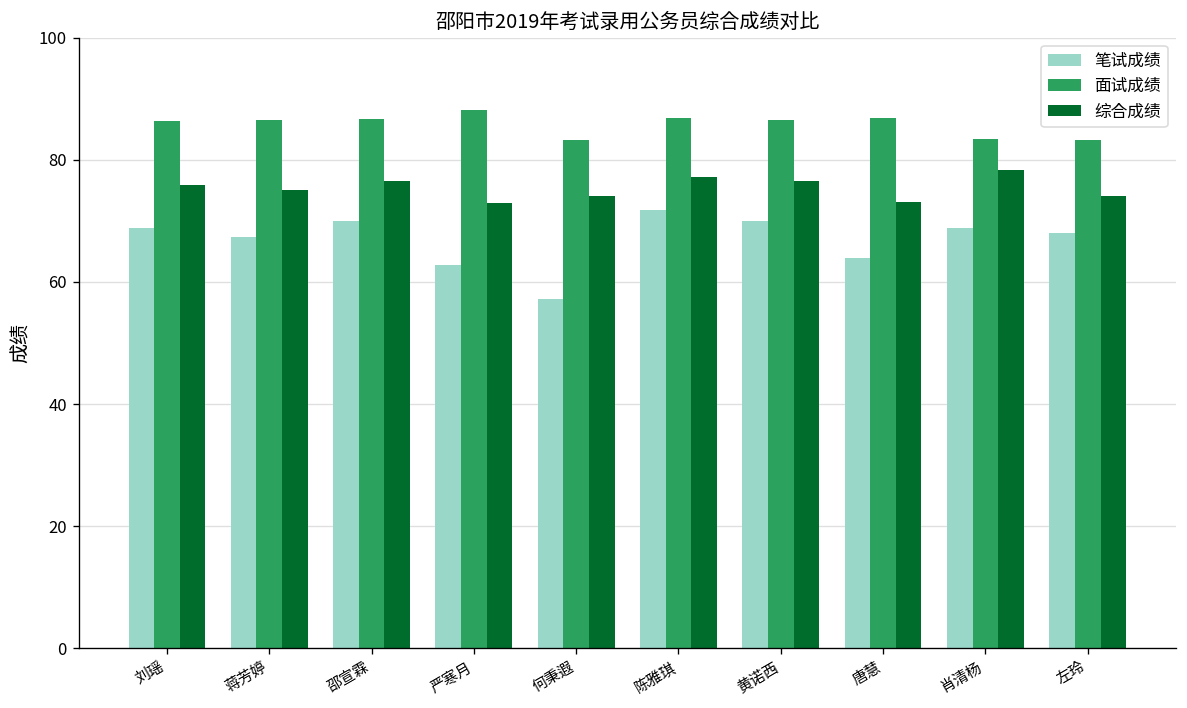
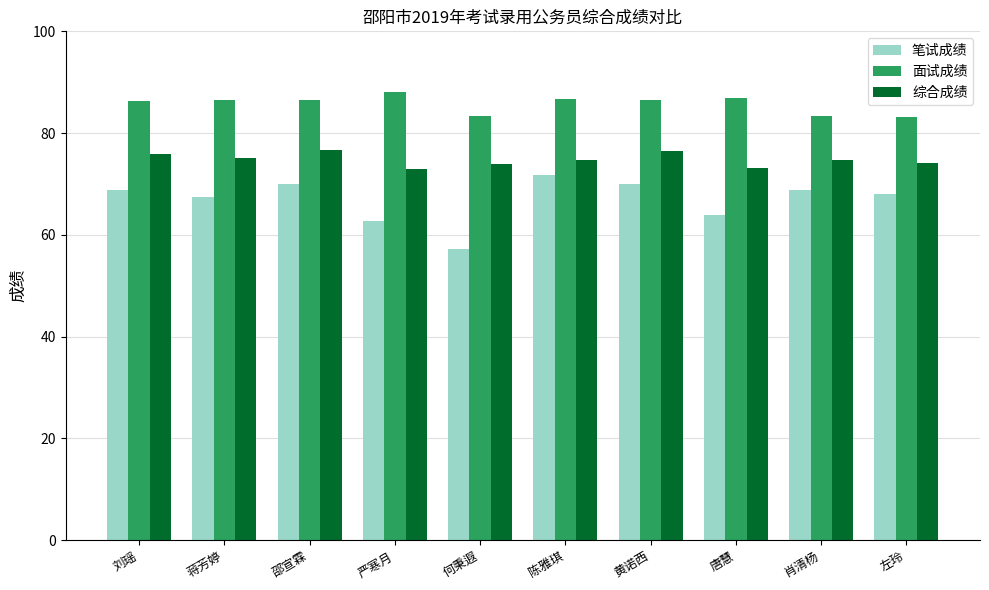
  {
    "笔试成绩": {
      "刘瑶": 69,
      "蒋芳婷": 67,
      "邵宣霖": 70,
      "严寒月": 63,
      "何秉遐": 57,
      "陈雅琪": 72,
      "黄诺西": 70,
      "唐慧": 64,
      "肖清杨": 69,
      "左玲": 68
    },
    "面试成绩": {
      "刘瑶": 86,
      "蒋芳婷": 87,
      "邵宣霖": 87,
      "严寒月": 88,
      "何秉遐": 83,
      "陈雅琪": 87,
      "黄诺西": 87,
      "唐慧": 87,
      "肖清杨": 83,
      "左玲": 83
    },
    "综合成绩": {
      "刘瑶": 76,
      "蒋芳婷": 75,
      "邵宣霖": 77,
      "严寒月": 73,
      "何秉遐": 74,
-     "陈雅琪": 77,
+     "陈雅琪": 75,
      "黄诺西": 77,
      "唐慧": 73,
-     "肖清杨": 78,
+     "肖清杨": 75,
      "左玲": 74
    }
  }
